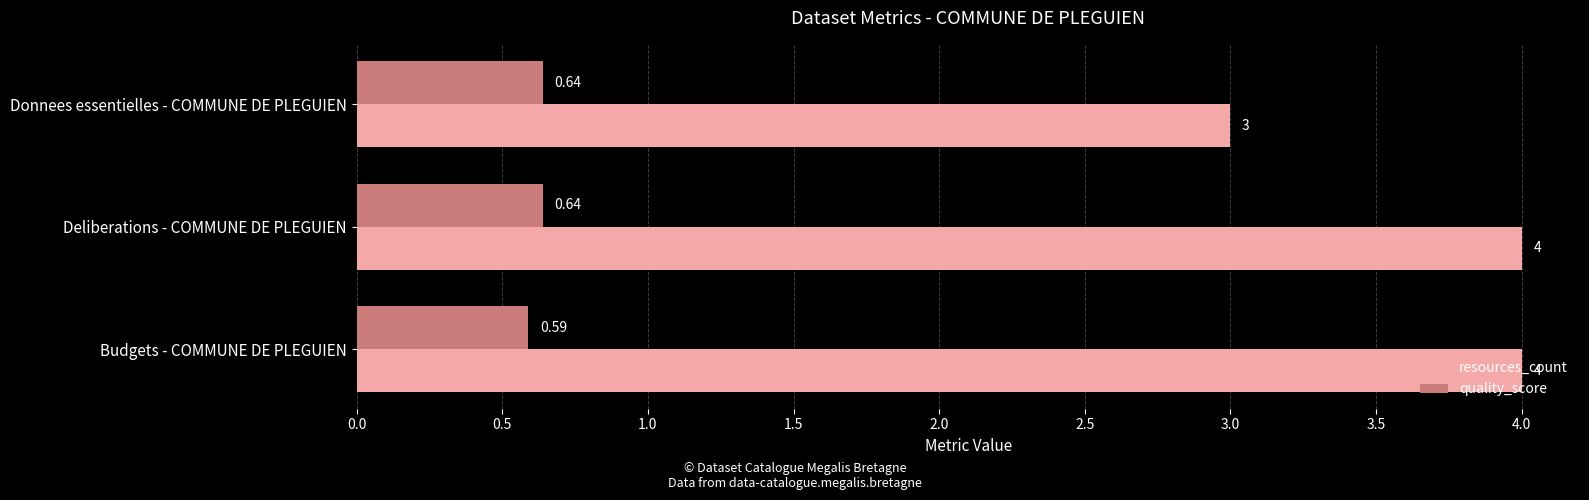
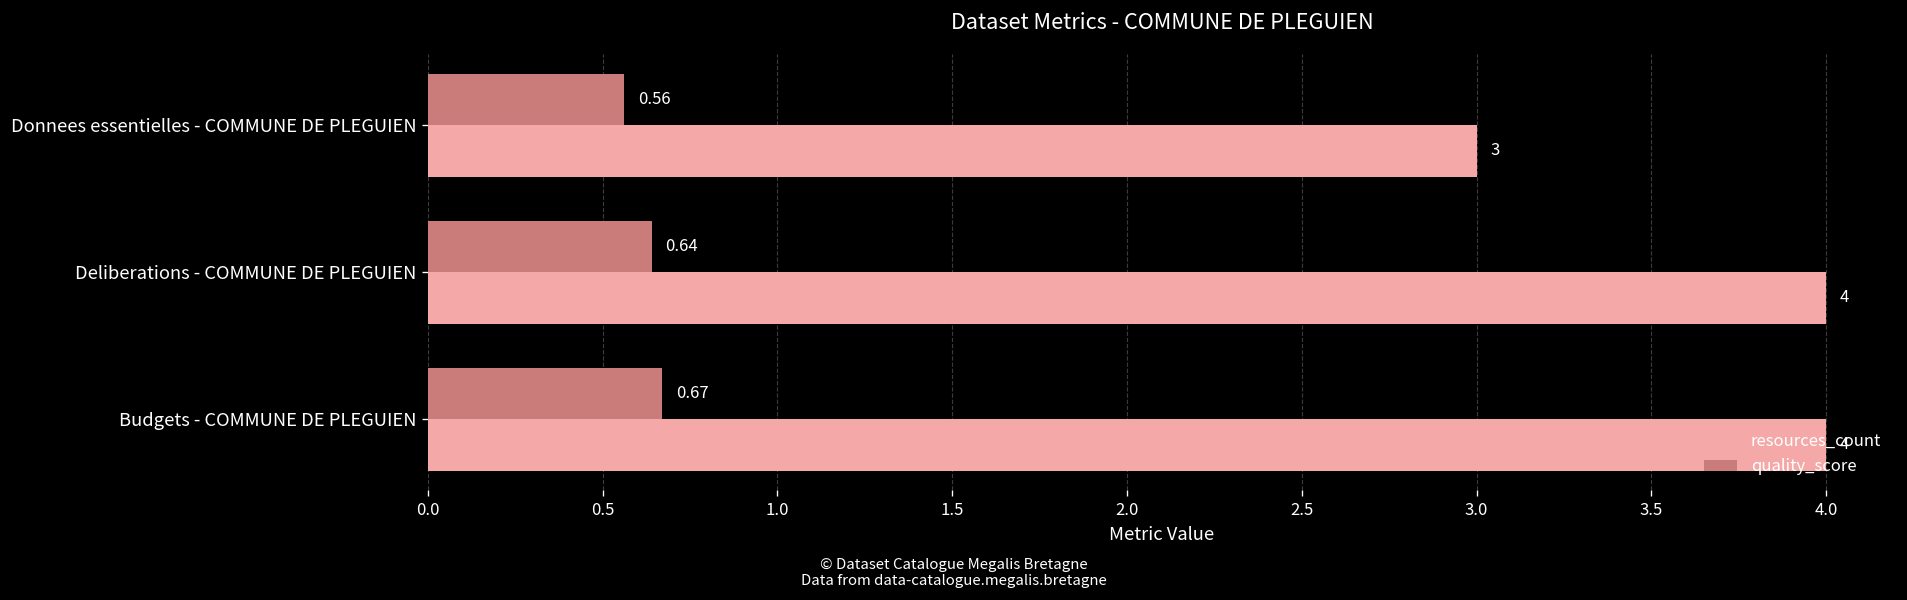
  {
    "resources_count": {
      "Donnees essentielles - COMMUNE DE PLEGUIEN": 3,
      "Deliberations - COMMUNE DE PLEGUIEN": 4,
      "Budgets - COMMUNE DE PLEGUIEN": 4
    },
    "quality_score": {
-     "Donnees essentielles - COMMUNE DE PLEGUIEN": 0.64,
+     "Donnees essentielles - COMMUNE DE PLEGUIEN": 0.56,
      "Deliberations - COMMUNE DE PLEGUIEN": 0.64,
-     "Budgets - COMMUNE DE PLEGUIEN": 0.59
+     "Budgets - COMMUNE DE PLEGUIEN": 0.67
    }
  }
